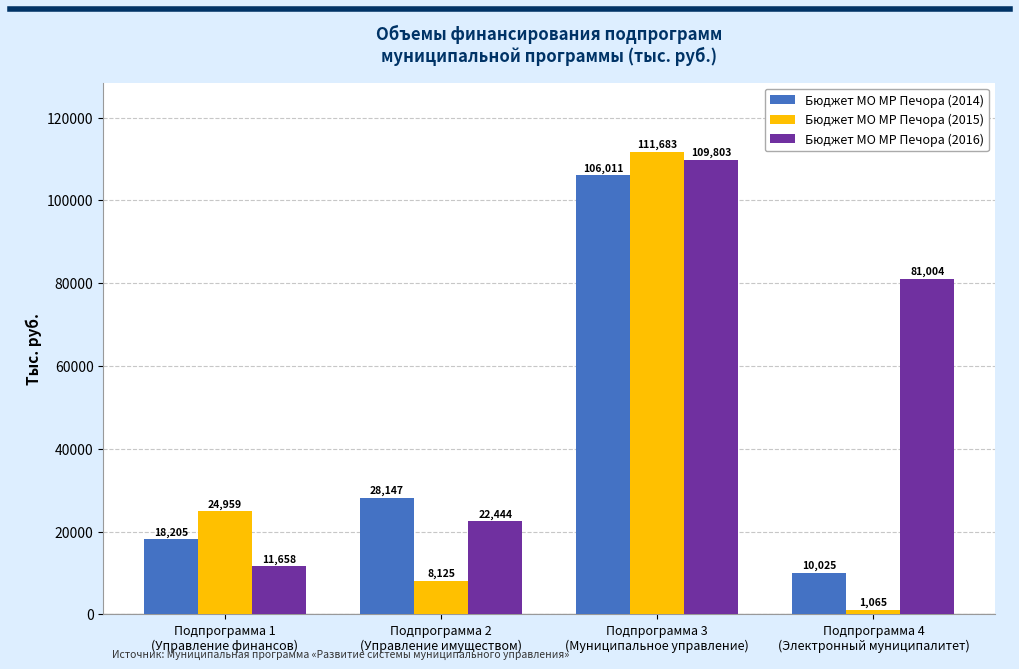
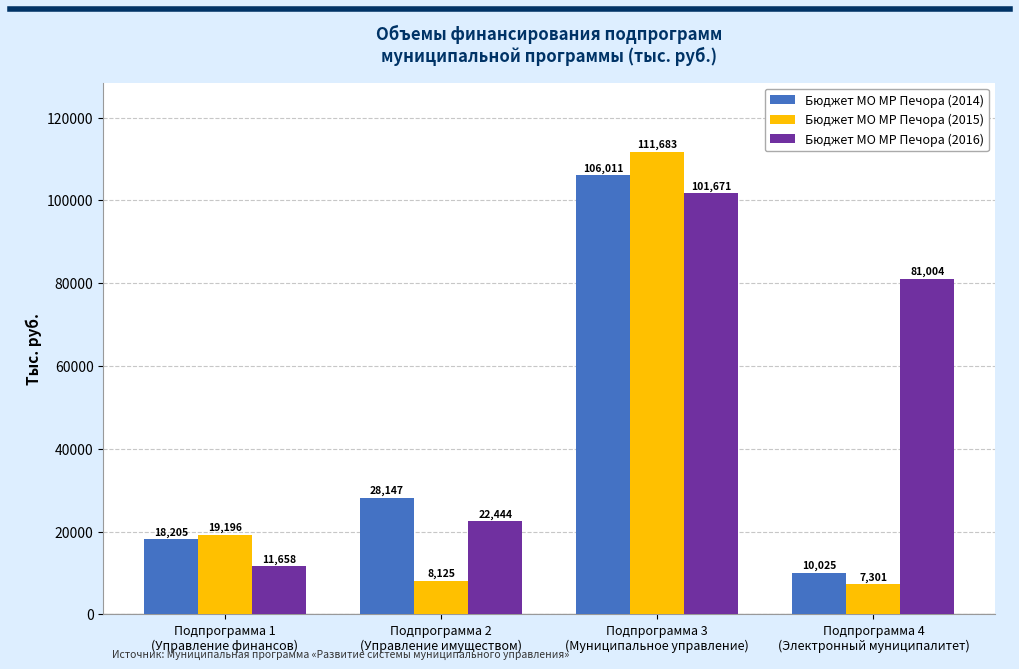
  {
    "Бюджет МО МР Печора (2014)": {
      "Подпрограмма 1 (Управление финансов)": "18,205",
      "Подпрограмма 2 (Управление имуществом)": "28,147",
      "Подпрограмма 3 (Муниципальное управление)": "106,011",
      "Подпрограмма 4 (Электронный муниципалитет)": "10,025"
    },
    "Бюджет МО МР Печора (2015)": {
-     "Подпрограмма 1 (Управление финансов)": "24,959",
+     "Подпрограмма 1 (Управление финансов)": "19,196",
      "Подпрограмма 2 (Управление имуществом)": "8,125",
      "Подпрограмма 3 (Муниципальное управление)": "111,683",
-     "Подпрограмма 4 (Электронный муниципалитет)": "1,065"
+     "Подпрограмма 4 (Электронный муниципалитет)": "7,301"
    },
    "Бюджет МО МР Печора (2016)": {
      "Подпрограмма 1 (Управление финансов)": "11,658",
      "Подпрограмма 2 (Управление имуществом)": "22,444",
-     "Подпрограмма 3 (Муниципальное управление)": "109,803",
+     "Подпрограмма 3 (Муниципальное управление)": "101,671",
      "Подпрограмма 4 (Электронный муниципалитет)": "81,004"
    }
  }
